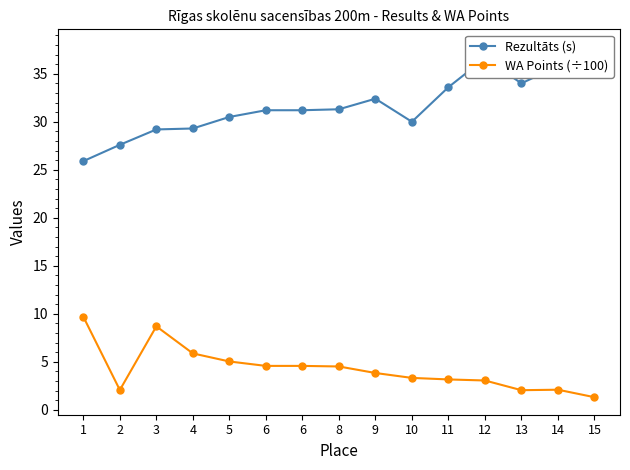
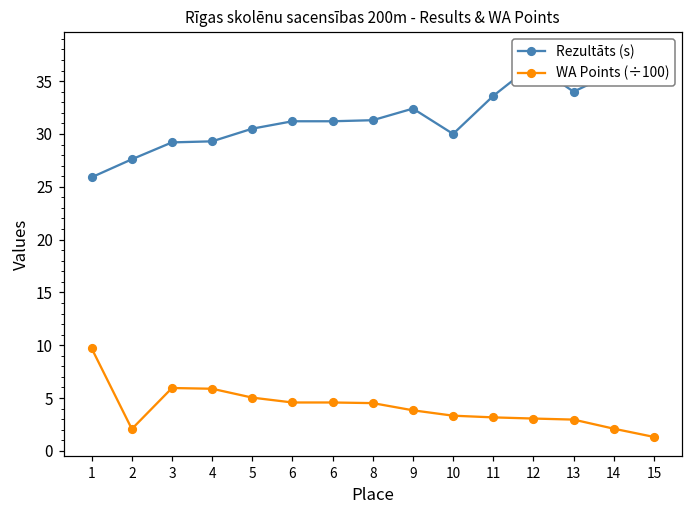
  {
    "Rezultāts (s)": {
      "1": 26,
      "2": 28,
      "3": 29,
      "4": 29,
      "5": 31,
      "8": 31,
      "9": 32,
      "10": 30,
      "11": 34,
      "13": 34
    },
    "WA Points (÷100)": {
      "1": 10,
      "2": 2,
-     "3": 9,
+     "3": 6,
      "4": 6,
      "5": 5,
      "8": 5,
      "9": 4,
      "10": 3,
      "11": 3,
      "12": 3,
-     "13": 2,
+     "13": 3,
      "14": 2,
      "15": 1
    }
  }
